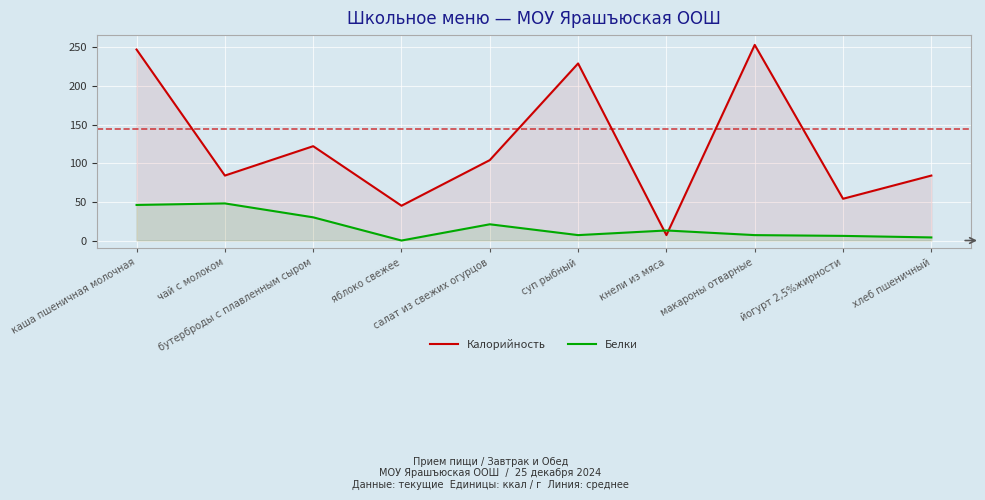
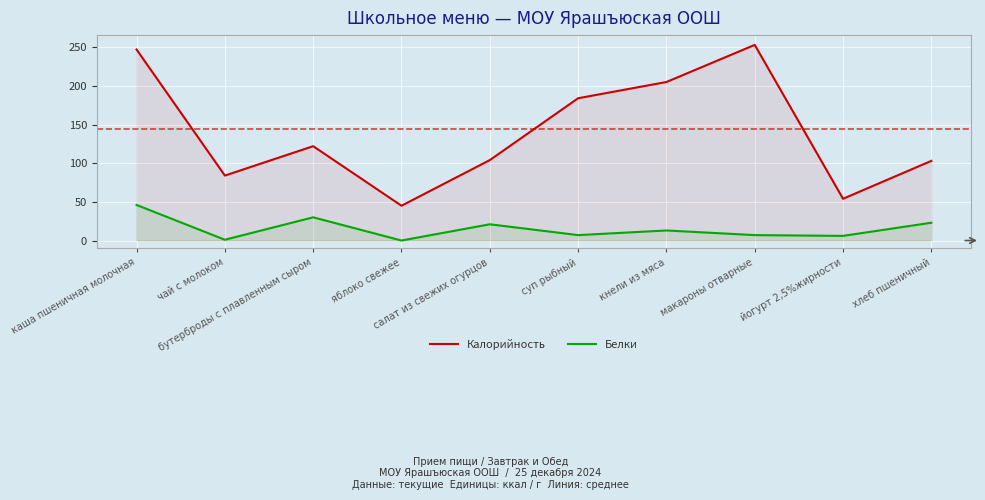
  {
    "Калорийность": {
      "каша пшеничная молочная": 250,
      "чай с молоком": 80,
      "бутерброды с плавленным сыром": 120,
      "яблоко свежее": 50,
      "салат из свежих огурцов": 100,
-     "суп рыбный": 230,
-     "кнели из мяса": 10,
+     "суп рыбный": 180,
+     "кнели из мяса": 210,
      "макароны отварные": 250,
      "йогурт 2,5%жирности": 50,
-     "хлеб пшеничный": 80
+     "хлеб пшеничный": 100
    },
    "Белки": {
      "каша пшеничная молочная": 50,
-     "чай с молоком": 50,
+     "чай с молоком": 0,
      "бутерброды с плавленным сыром": 30,
      "яблоко свежее": 0,
      "салат из свежих огурцов": 20,
      "суп рыбный": 10,
      "кнели из мяса": 10,
      "макароны отварные": 10,
      "йогурт 2,5%жирности": 10,
-     "хлеб пшеничный": 0
+     "хлеб пшеничный": 20
    }
  }
